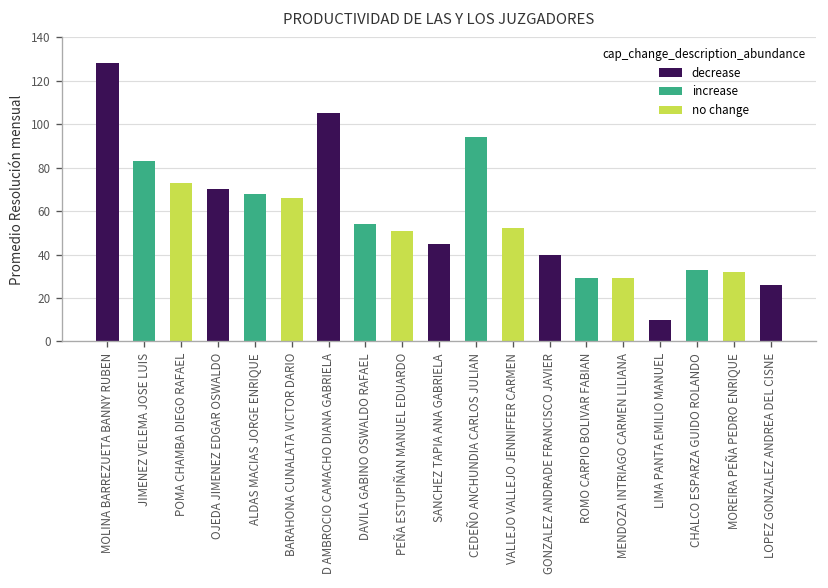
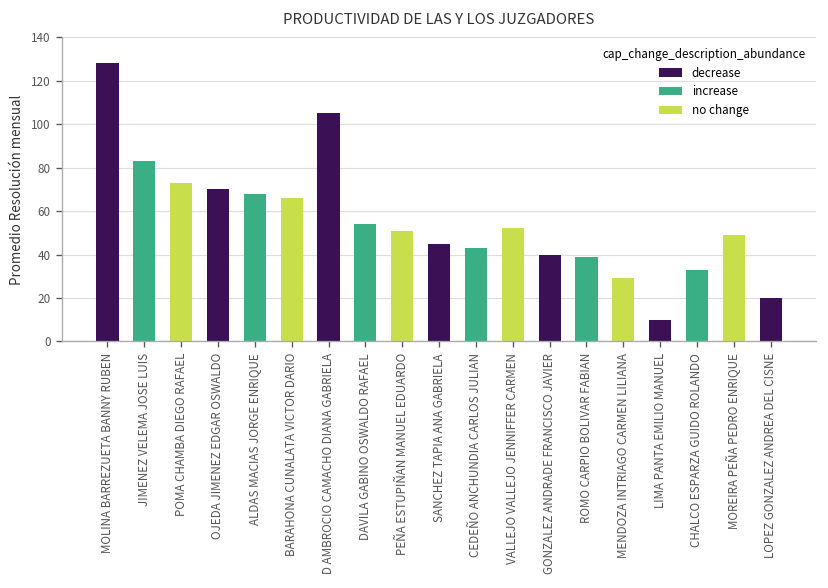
  {
    "MOLINA BARREZUETA BANNY RUBEN": 128,
    "JIMENEZ VELEMA JOSE LUIS": 83,
    "POMA CHAMBA DIEGO RAFAEL": 73,
    "OJEDA JIMENEZ EDGAR OSWALDO": 70,
    "ALDAS MACIAS JORGE ENRIQUE": 68,
    "BARAHONA CUNALATA VICTOR DARIO": 66,
    "D AMBROCIO CAMACHO DIANA GABRIELA": 105,
    "DAVILA GABINO OSWALDO RAFAEL": 54,
    "PEÑA ESTUPIÑAN MANUEL EDUARDO": 51,
    "SANCHEZ TAPIA ANA GABRIELA": 45,
-   "CEDEÑO ANCHUNDIA CARLOS JULIAN": 94,
+   "CEDEÑO ANCHUNDIA CARLOS JULIAN": 43,
    "VALLEJO VALLEJO JENNIFFER CARMEN": 52,
    "GONZALEZ ANDRADE FRANCISCO JAVIER": 40,
-   "ROMO CARPIO BOLIVAR FABIAN": 29,
+   "ROMO CARPIO BOLIVAR FABIAN": 39,
    "MENDOZA INTRIAGO CARMEN LILIANA": 29,
    "LIMA PANTA EMILIO MANUEL": 10,
    "CHALCO ESPARZA GUIDO ROLANDO": 33,
-   "MOREIRA PEÑA PEDRO ENRIQUE": 32,
-   "LOPEZ GONZALEZ ANDREA DEL CISNE": 26
+   "MOREIRA PEÑA PEDRO ENRIQUE": 49,
+   "LOPEZ GONZALEZ ANDREA DEL CISNE": 20
  }
